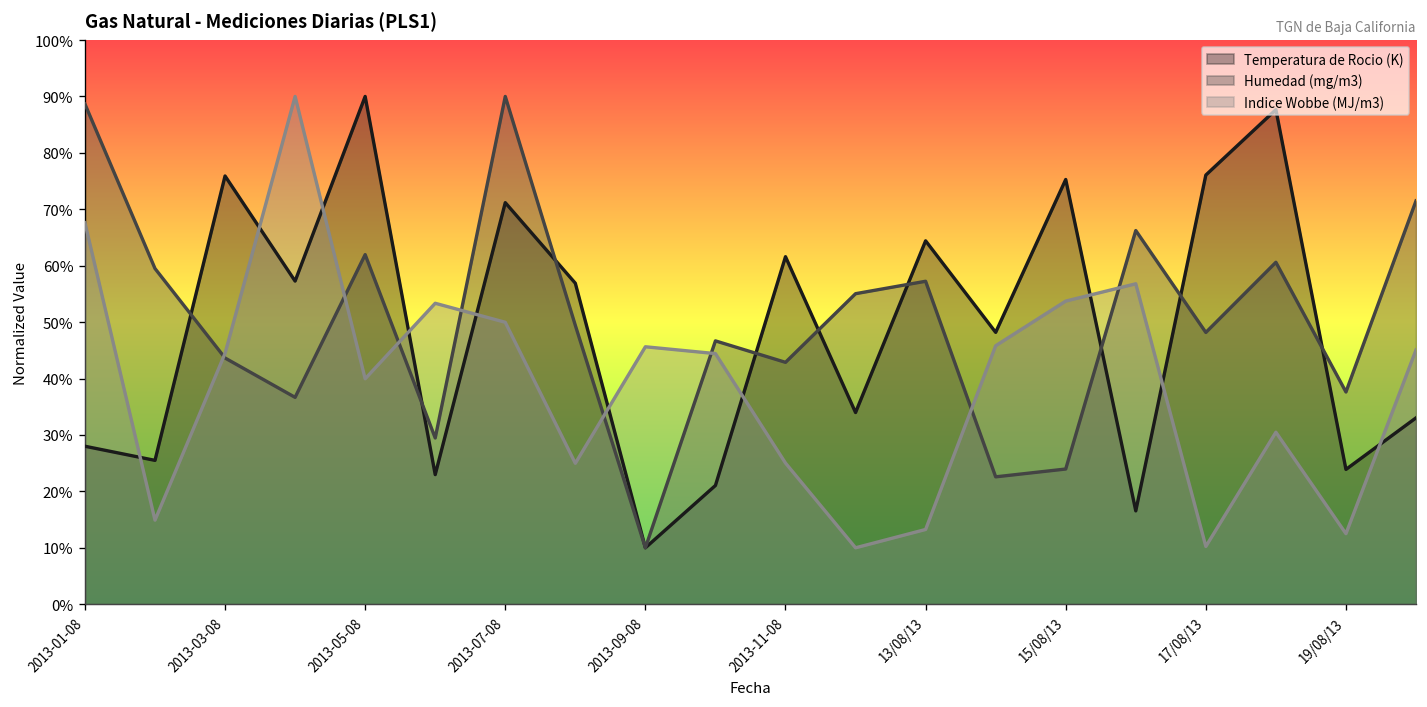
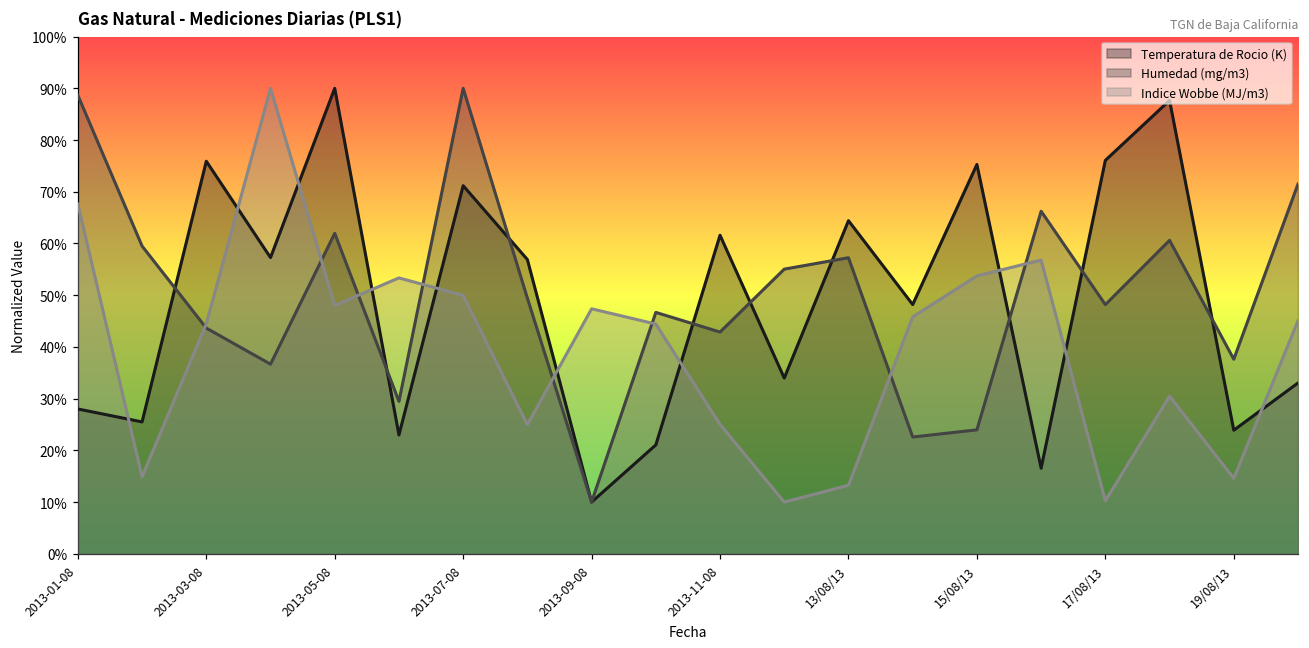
  {
    "Indice Wobbe (MJ/m3)": {
      "2013-01-08": "68%",
      "2013-03-08": "44%",
-     "2013-05-08": "40%",
+     "2013-05-08": "48%",
      "2013-07-08": "50%",
-     "2013-09-08": "46%",
+     "2013-09-08": "47%",
      "2013-11-08": "25%",
      "13/08/13": "13%",
      "15/08/13": "54%",
      "17/08/13": "10%",
-     "19/08/13": "13%"
+     "19/08/13": "15%"
    }
  }
